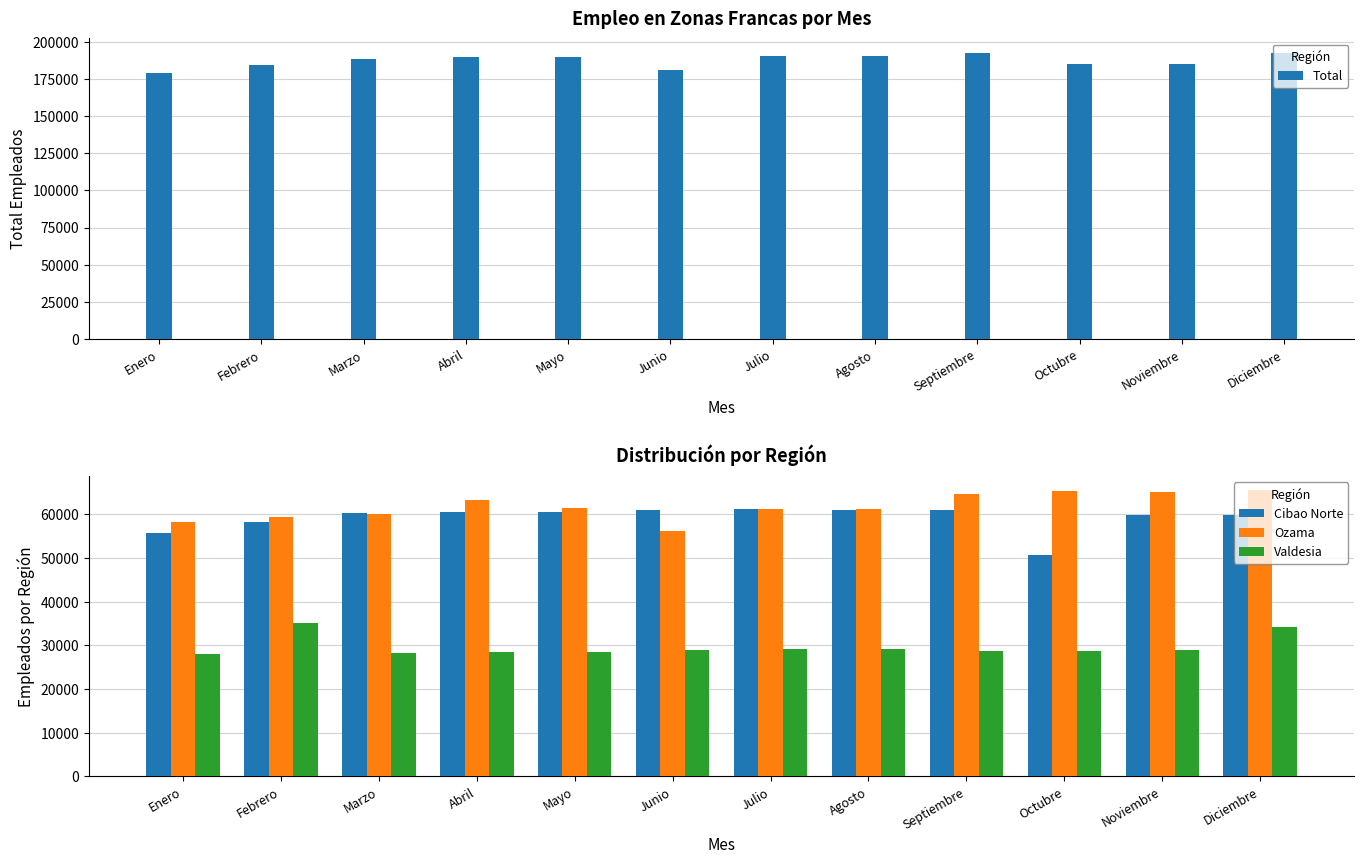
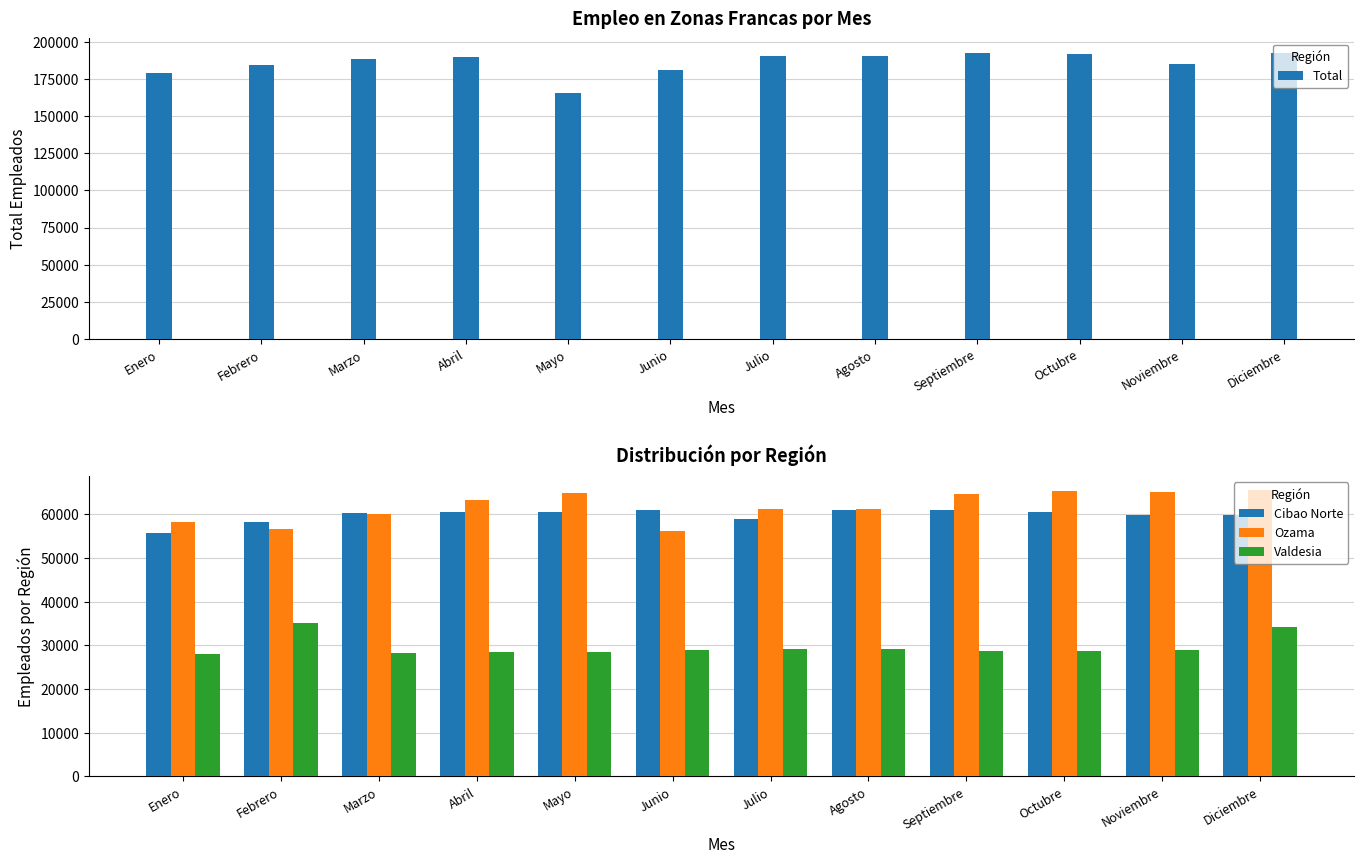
  {
    "Empleo en Zonas Francas por Mes": {
      "Enero": 179000,
      "Febrero": 184000,
      "Marzo": 188000,
      "Abril": 189000,
-     "Mayo": 190000,
+     "Mayo": 165000,
      "Junio": 181000,
      "Julio": 191000,
      "Agosto": 191000,
      "Septiembre": 192000,
-     "Octubre": 185000,
+     "Octubre": 192000,
      "Noviembre": 185000
    },
    "Distribución por Región": {
      "Cibao Norte": {
        "Enero": 56000,
        "Febrero": 58000,
        "Marzo": 60000,
        "Abril": 60000,
        "Mayo": 61000,
        "Junio": 61000,
-       "Julio": 61000,
+       "Julio": 59000,
        "Agosto": 61000,
        "Septiembre": 61000,
-       "Octubre": 51000,
+       "Octubre": 60000,
        "Noviembre": 60000
      },
      "Ozama": {
        "Enero": 58000,
-       "Febrero": 59000,
+       "Febrero": 57000,
        "Marzo": 60000,
        "Abril": 63000,
-       "Mayo": 61000,
+       "Mayo": 65000,
        "Junio": 56000,
        "Julio": 61000,
        "Agosto": 61000,
        "Septiembre": 65000,
        "Octubre": 65000,
        "Noviembre": 65000
      },
      "Valdesia": {
        "Enero": 28000,
        "Febrero": 35000,
        "Marzo": 28000,
        "Abril": 29000,
        "Mayo": 28000,
        "Junio": 29000,
        "Julio": 29000,
        "Agosto": 29000,
        "Septiembre": 29000,
        "Octubre": 29000,
        "Noviembre": 29000,
        "Diciembre": 34000
      }
    }
  }
